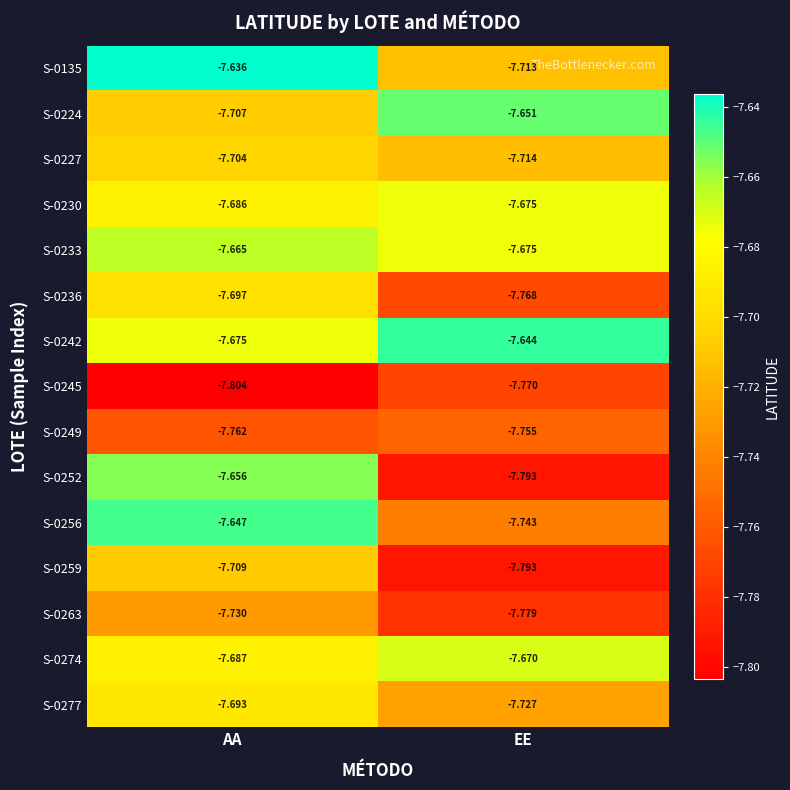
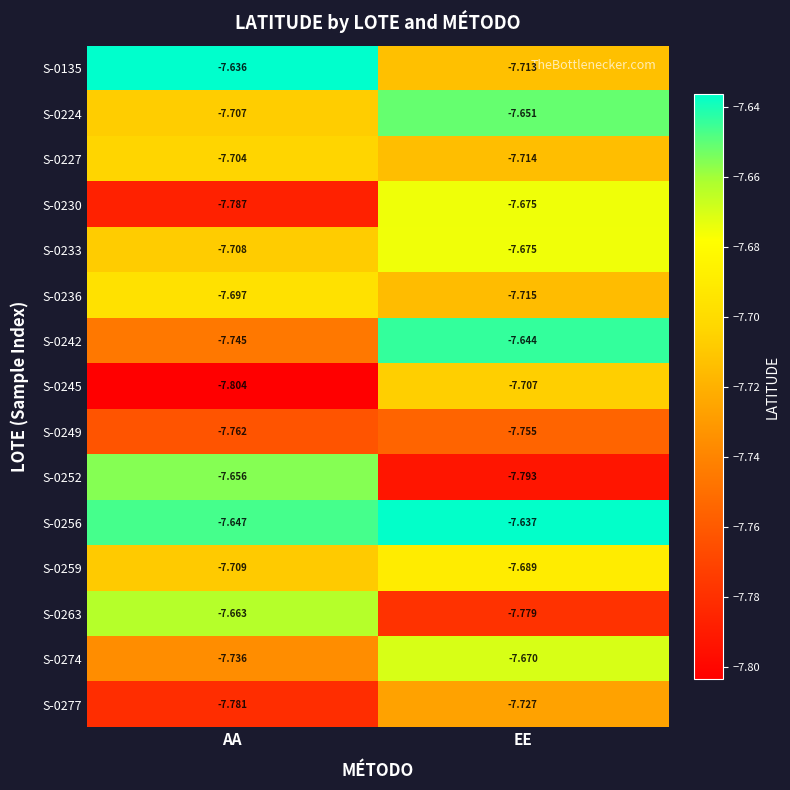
  {
    "S-0135": {
      "AA": -7.636
    },
    "S-0224": {
      "AA": -7.707,
      "EE": -7.651
    },
    "S-0227": {
      "AA": -7.704,
      "EE": -7.714
    },
    "S-0230": {
-     "AA": -7.686,
+     "AA": -7.787,
      "EE": -7.675
    },
    "S-0233": {
-     "AA": -7.665,
+     "AA": -7.708,
      "EE": -7.675
    },
    "S-0236": {
      "AA": -7.697,
-     "EE": -7.768
+     "EE": -7.715
    },
    "S-0242": {
-     "AA": -7.675,
+     "AA": -7.745,
      "EE": -7.644
    },
    "S-0245": {
      "AA": -7.804,
-     "EE": -7.770
+     "EE": -7.707
    },
    "S-0249": {
      "AA": -7.762,
      "EE": -7.755
    },
    "S-0252": {
      "AA": -7.656,
      "EE": -7.793
    },
    "S-0256": {
      "AA": -7.647,
-     "EE": -7.743
+     "EE": -7.637
    },
    "S-0259": {
      "AA": -7.709,
-     "EE": -7.793
+     "EE": -7.689
    },
    "S-0263": {
-     "AA": -7.730,
+     "AA": -7.663,
      "EE": -7.779
    },
    "S-0274": {
-     "AA": -7.687,
+     "AA": -7.736,
      "EE": -7.670
    },
    "S-0277": {
-     "AA": -7.693,
+     "AA": -7.781,
      "EE": -7.727
    }
  }
